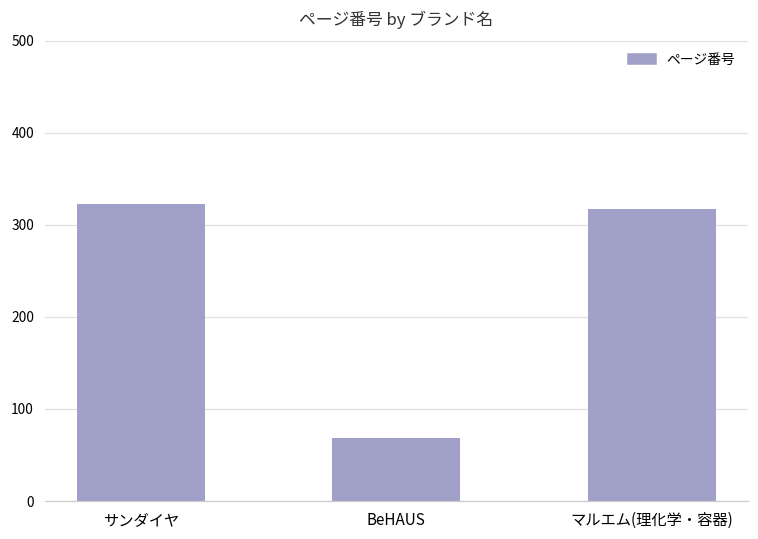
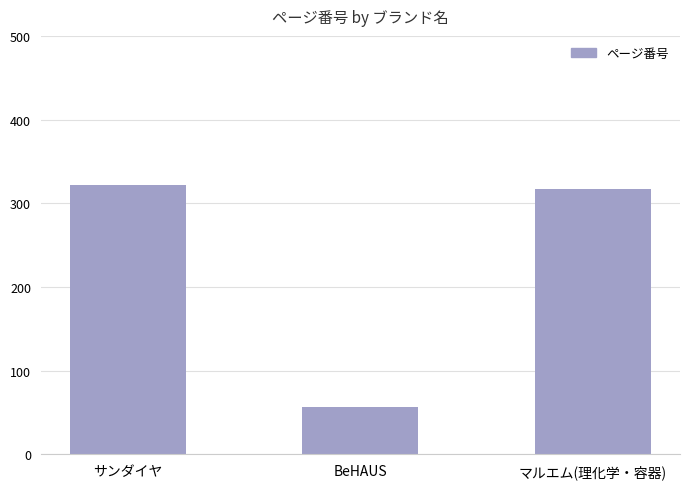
  {
    "サンダイヤ": 320,
-   "BeHAUS": 70,
+   "BeHAUS": 60,
    "マルエム(理化学・容器)": 320
  }
